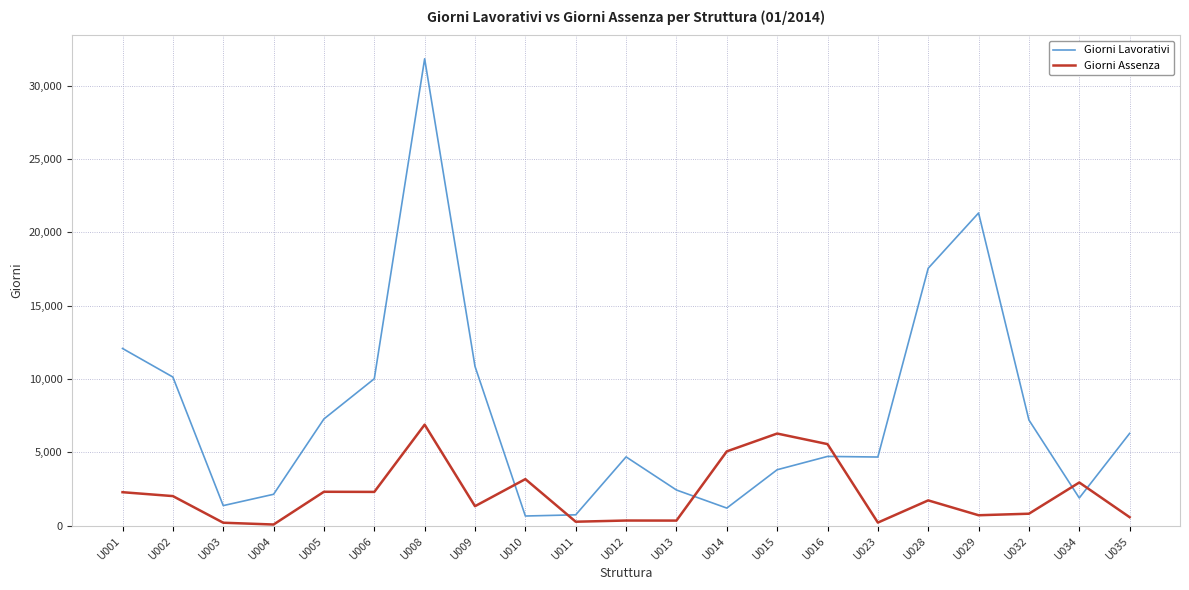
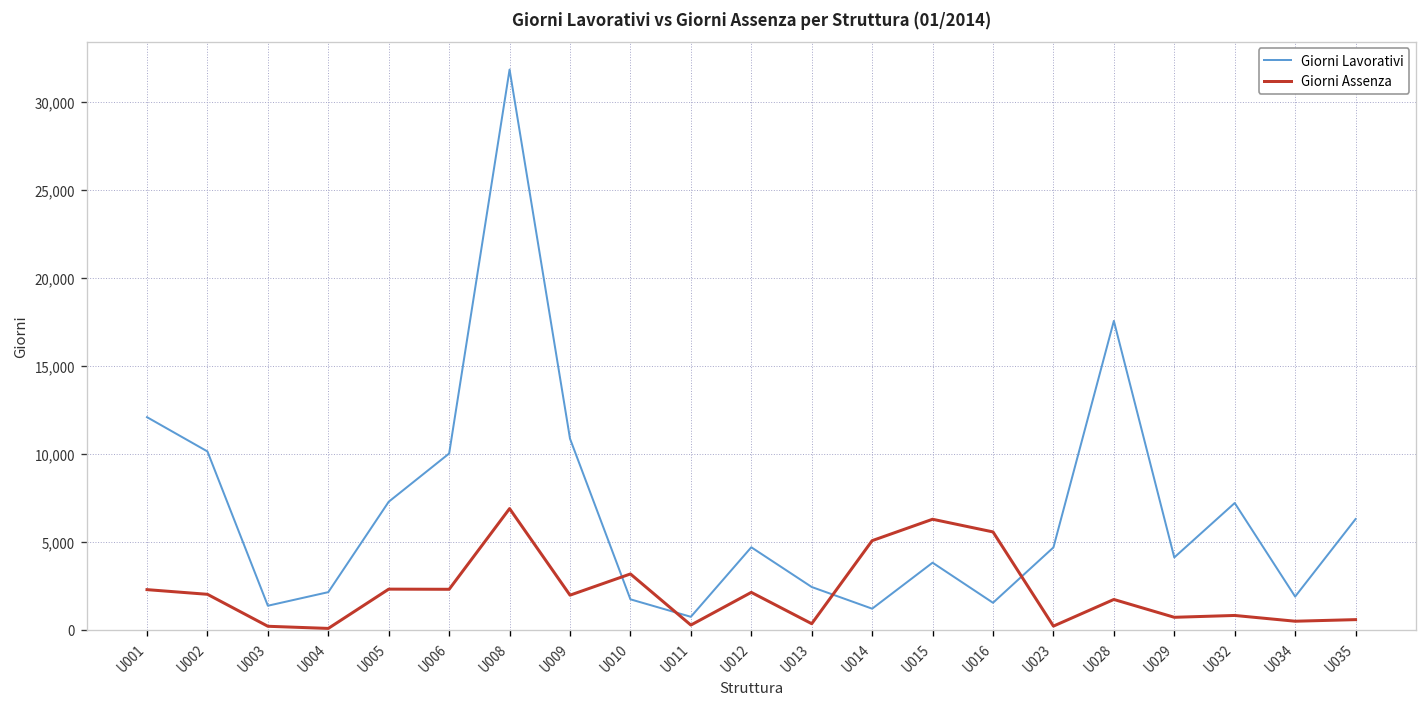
  {
    "Giorni Lavorativi": {
      "U001": "12,100",
      "U002": "10,100",
      "U003": "1,400",
      "U004": "2,100",
      "U005": "7,300",
      "U006": "10,000",
      "U008": "31,800",
      "U009": "10,900",
-     "U010": "700",
+     "U010": "1,700",
      "U011": "700",
      "U012": "4,700",
      "U013": "2,400",
      "U014": "1,200",
      "U015": "3,800",
-     "U016": "4,700",
+     "U016": "1,500",
      "U023": "4,700",
      "U028": "17,600",
-     "U029": "21,300",
+     "U029": "4,100",
      "U032": "7,200",
      "U034": "1,900",
      "U035": "6,300"
    },
    "Giorni Assenza": {
      "U001": "2,300",
      "U002": "2,000",
      "U003": "200",
      "U004": "100",
      "U005": "2,300",
      "U006": "2,300",
      "U008": "6,900",
-     "U009": "1,300",
+     "U009": "2,000",
      "U010": "3,200",
      "U011": "300",
-     "U012": "400",
+     "U012": "2,100",
      "U013": "400",
      "U014": "5,100",
      "U015": "6,300",
      "U016": "5,600",
      "U023": "200",
      "U028": "1,700",
      "U029": "700",
      "U032": "800",
-     "U034": "2,900",
+     "U034": "500",
      "U035": "600"
    }
  }
